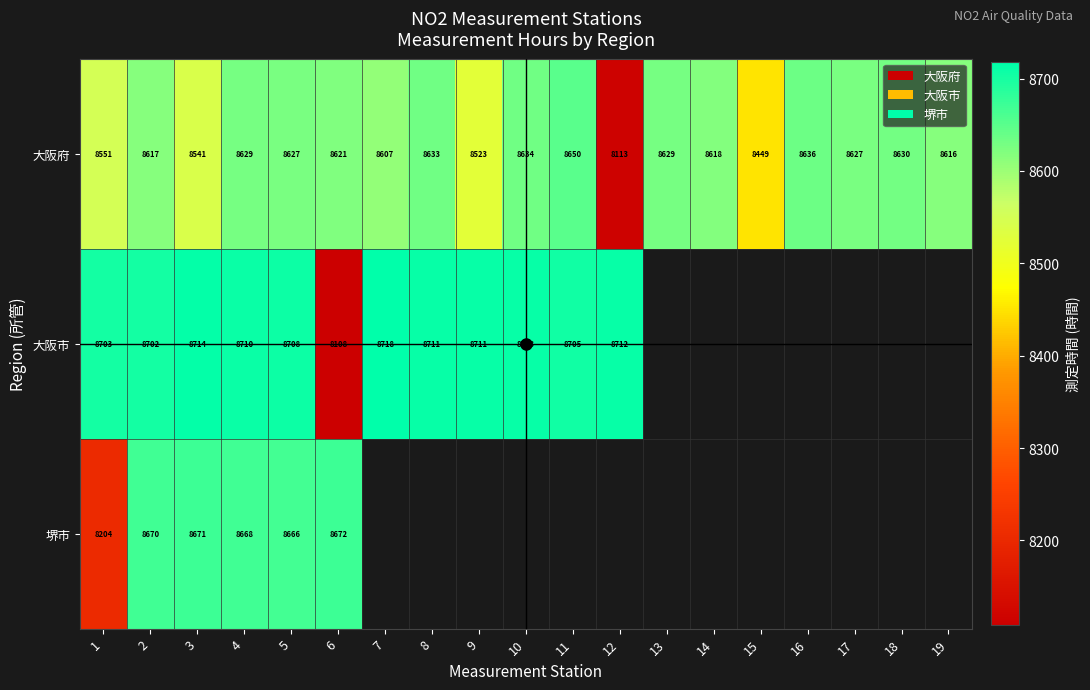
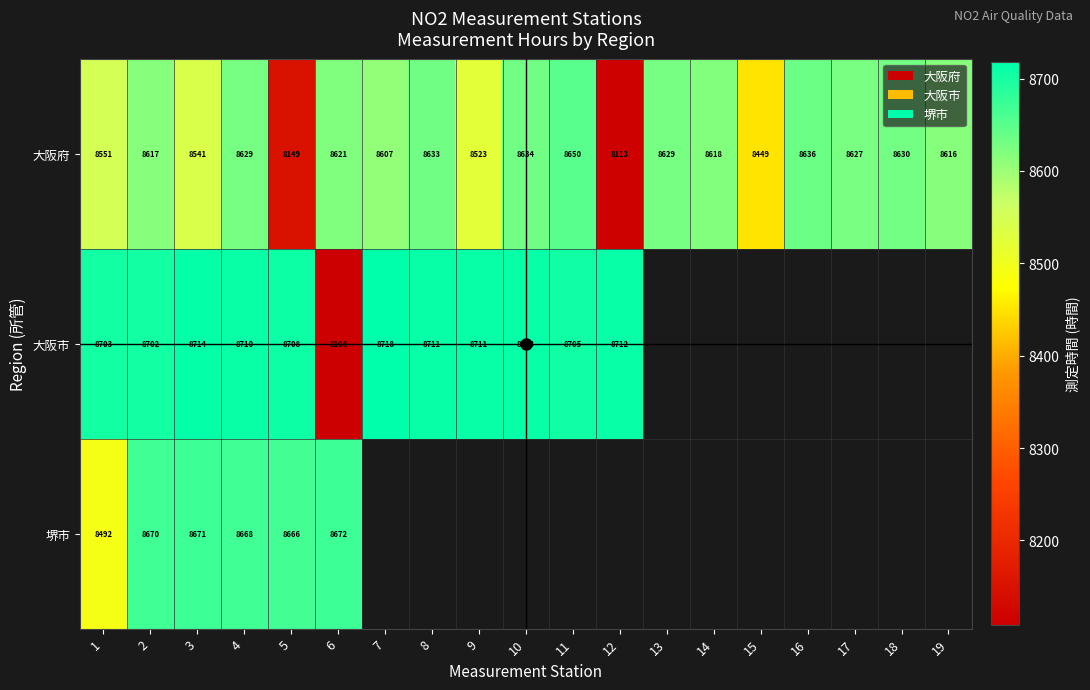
  {
    "大阪府": {
      "1": 8551,
      "2": 8617,
      "3": 8541,
      "4": 8629,
-     "5": 8627,
+     "5": 8149,
      "6": 8621,
      "7": 8607,
      "8": 8633,
      "9": 8523,
      "10": 8634,
      "11": 8650,
      "12": 8113,
      "13": 8629,
      "14": 8618,
      "15": 8449,
      "16": 8636,
      "17": 8627,
      "18": 8630,
      "19": 8616
    },
    "大阪市": {
      "1": 8703,
      "2": 8702,
      "3": 8714,
      "4": 8710,
      "5": 8708,
      "6": 8108,
      "7": 8718,
      "8": 8711,
      "9": 8711,
      "11": 8705,
      "12": 8712
    },
    "堺市": {
-     "1": 8204,
+     "1": 8492,
      "2": 8670,
      "3": 8671,
      "4": 8668,
      "5": 8666,
      "6": 8672
    }
  }
